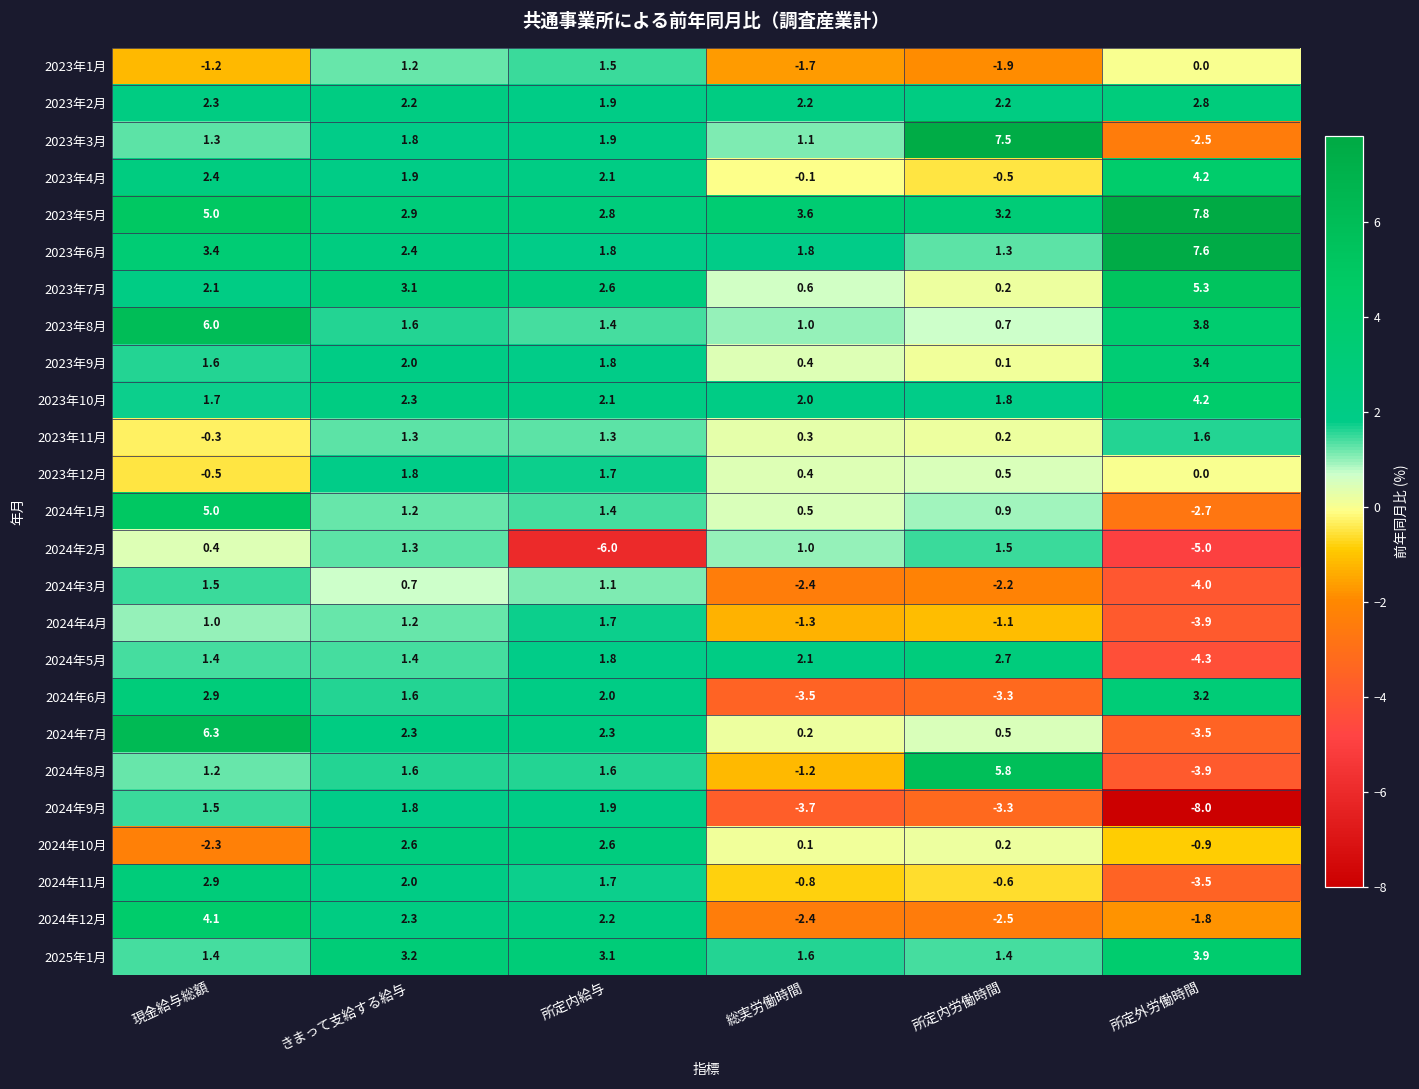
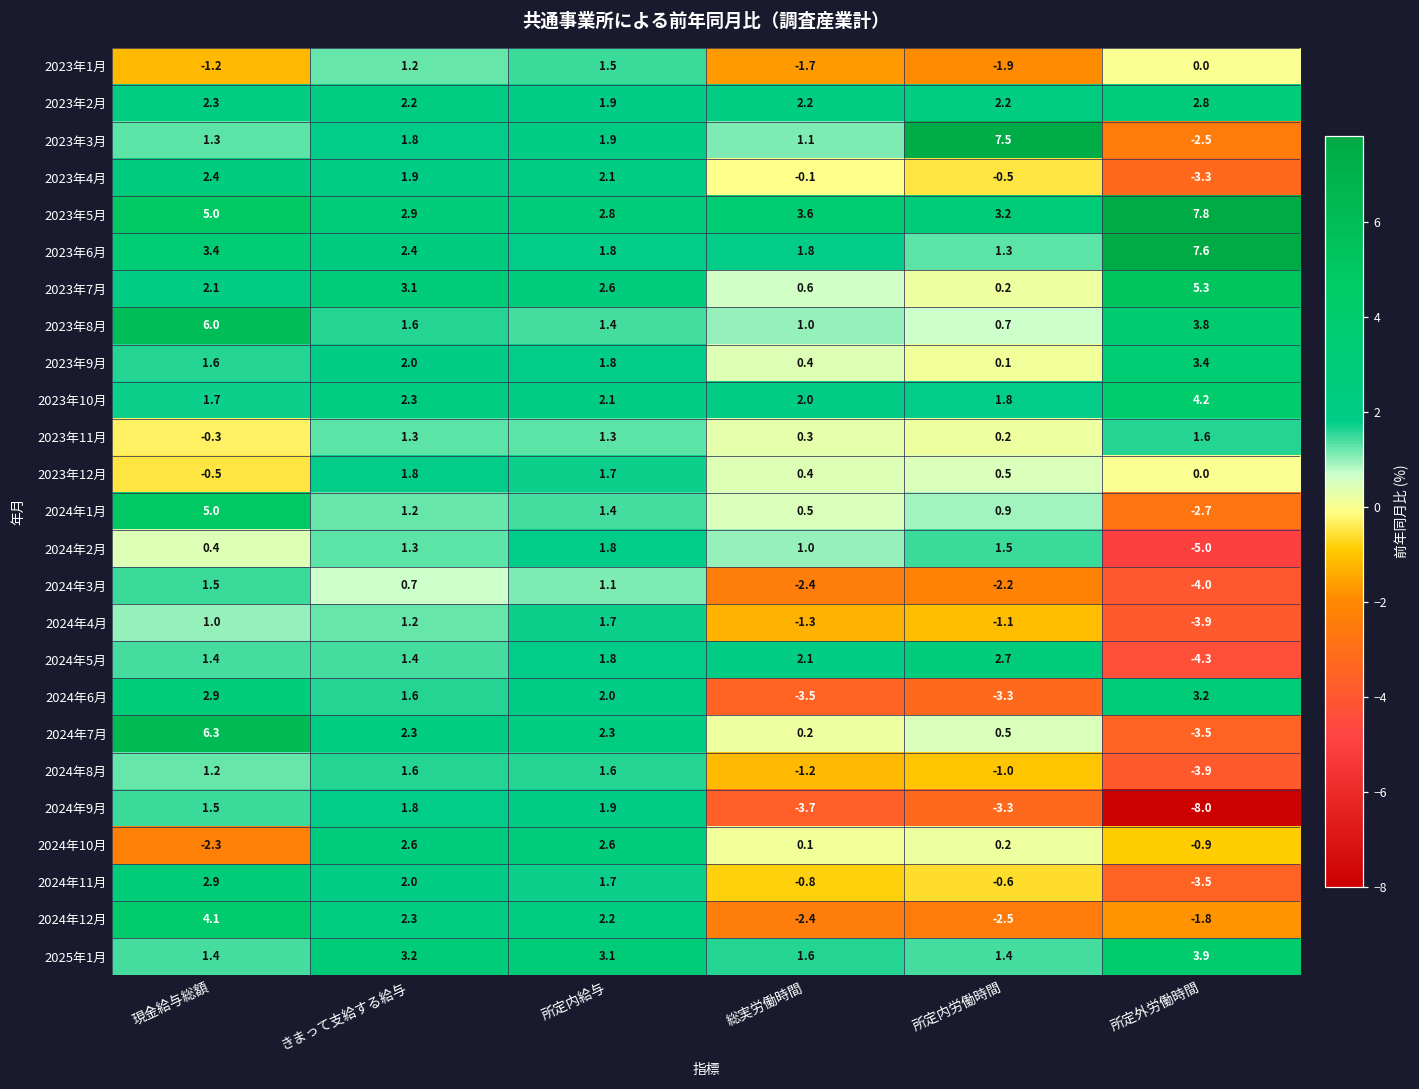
  {
    "2023年1月": {
      "現金給与総額": -1.2,
      "きまって支給する給与": 1.2,
      "所定内給与": 1.5,
      "総実労働時間": -1.7,
      "所定内労働時間": -1.9,
      "所定外労働時間": 0.0
    },
    "2023年2月": {
      "現金給与総額": 2.3,
      "きまって支給する給与": 2.2,
      "所定内給与": 1.9,
      "総実労働時間": 2.2,
      "所定内労働時間": 2.2,
      "所定外労働時間": 2.8
    },
    "2023年3月": {
      "現金給与総額": 1.3,
      "きまって支給する給与": 1.8,
      "所定内給与": 1.9,
      "総実労働時間": 1.1,
      "所定内労働時間": 7.5,
      "所定外労働時間": -2.5
    },
    "2023年4月": {
      "現金給与総額": 2.4,
      "きまって支給する給与": 1.9,
      "所定内給与": 2.1,
      "総実労働時間": -0.1,
      "所定内労働時間": -0.5,
-     "所定外労働時間": 4.2
+     "所定外労働時間": -3.3
    },
    "2023年5月": {
      "現金給与総額": 5.0,
      "きまって支給する給与": 2.9,
      "所定内給与": 2.8,
      "総実労働時間": 3.6,
      "所定内労働時間": 3.2,
      "所定外労働時間": 7.8
    },
    "2023年6月": {
      "現金給与総額": 3.4,
      "きまって支給する給与": 2.4,
      "所定内給与": 1.8,
      "総実労働時間": 1.8,
      "所定内労働時間": 1.3,
      "所定外労働時間": 7.6
    },
    "2023年7月": {
      "現金給与総額": 2.1,
      "きまって支給する給与": 3.1,
      "所定内給与": 2.6,
      "総実労働時間": 0.6,
      "所定内労働時間": 0.2,
      "所定外労働時間": 5.3
    },
    "2023年8月": {
      "現金給与総額": 6.0,
      "きまって支給する給与": 1.6,
      "所定内給与": 1.4,
      "総実労働時間": 1.0,
      "所定内労働時間": 0.7,
      "所定外労働時間": 3.8
    },
    "2023年9月": {
      "現金給与総額": 1.6,
      "きまって支給する給与": 2.0,
      "所定内給与": 1.8,
      "総実労働時間": 0.4,
      "所定内労働時間": 0.1,
      "所定外労働時間": 3.4
    },
    "2023年10月": {
      "現金給与総額": 1.7,
      "きまって支給する給与": 2.3,
      "所定内給与": 2.1,
      "総実労働時間": 2.0,
      "所定内労働時間": 1.8,
      "所定外労働時間": 4.2
    },
    "2023年11月": {
      "現金給与総額": -0.3,
      "きまって支給する給与": 1.3,
      "所定内給与": 1.3,
      "総実労働時間": 0.3,
      "所定内労働時間": 0.2,
      "所定外労働時間": 1.6
    },
    "2023年12月": {
      "現金給与総額": -0.5,
      "きまって支給する給与": 1.8,
      "所定内給与": 1.7,
      "総実労働時間": 0.4,
      "所定内労働時間": 0.5,
      "所定外労働時間": 0.0
    },
    "2024年1月": {
      "現金給与総額": 5.0,
      "きまって支給する給与": 1.2,
      "所定内給与": 1.4,
      "総実労働時間": 0.5,
      "所定内労働時間": 0.9,
      "所定外労働時間": -2.7
    },
    "2024年2月": {
      "現金給与総額": 0.4,
      "きまって支給する給与": 1.3,
-     "所定内給与": -6.0,
+     "所定内給与": 1.8,
      "総実労働時間": 1.0,
      "所定内労働時間": 1.5,
      "所定外労働時間": -5.0
    },
    "2024年3月": {
      "現金給与総額": 1.5,
      "きまって支給する給与": 0.7,
      "所定内給与": 1.1,
      "総実労働時間": -2.4,
      "所定内労働時間": -2.2,
      "所定外労働時間": -4.0
    },
    "2024年4月": {
      "現金給与総額": 1.0,
      "きまって支給する給与": 1.2,
      "所定内給与": 1.7,
      "総実労働時間": -1.3,
      "所定内労働時間": -1.1,
      "所定外労働時間": -3.9
    },
    "2024年5月": {
      "現金給与総額": 1.4,
      "きまって支給する給与": 1.4,
      "所定内給与": 1.8,
      "総実労働時間": 2.1,
      "所定内労働時間": 2.7,
      "所定外労働時間": -4.3
    },
    "2024年6月": {
      "現金給与総額": 2.9,
      "きまって支給する給与": 1.6,
      "所定内給与": 2.0,
      "総実労働時間": -3.5,
      "所定内労働時間": -3.3,
      "所定外労働時間": 3.2
    },
    "2024年7月": {
      "現金給与総額": 6.3,
      "きまって支給する給与": 2.3,
      "所定内給与": 2.3,
      "総実労働時間": 0.2,
      "所定内労働時間": 0.5,
      "所定外労働時間": -3.5
    },
    "2024年8月": {
      "現金給与総額": 1.2,
      "きまって支給する給与": 1.6,
      "所定内給与": 1.6,
      "総実労働時間": -1.2,
-     "所定内労働時間": 5.8,
+     "所定内労働時間": -1.0,
      "所定外労働時間": -3.9
    },
    "2024年9月": {
      "現金給与総額": 1.5,
      "きまって支給する給与": 1.8,
      "所定内給与": 1.9,
      "総実労働時間": -3.7,
      "所定内労働時間": -3.3,
      "所定外労働時間": -8.0
    },
    "2024年10月": {
      "現金給与総額": -2.3,
      "きまって支給する給与": 2.6,
      "所定内給与": 2.6,
      "総実労働時間": 0.1,
      "所定内労働時間": 0.2,
      "所定外労働時間": -0.9
    },
    "2024年11月": {
      "現金給与総額": 2.9,
      "きまって支給する給与": 2.0,
      "所定内給与": 1.7,
      "総実労働時間": -0.8,
      "所定内労働時間": -0.6,
      "所定外労働時間": -3.5
    },
    "2024年12月": {
      "現金給与総額": 4.1,
      "きまって支給する給与": 2.3,
      "所定内給与": 2.2,
      "総実労働時間": -2.4,
      "所定内労働時間": -2.5,
      "所定外労働時間": -1.8
    },
    "2025年1月": {
      "現金給与総額": 1.4,
      "きまって支給する給与": 3.2,
      "所定内給与": 3.1,
      "総実労働時間": 1.6,
      "所定内労働時間": 1.4,
      "所定外労働時間": 3.9
    }
  }
